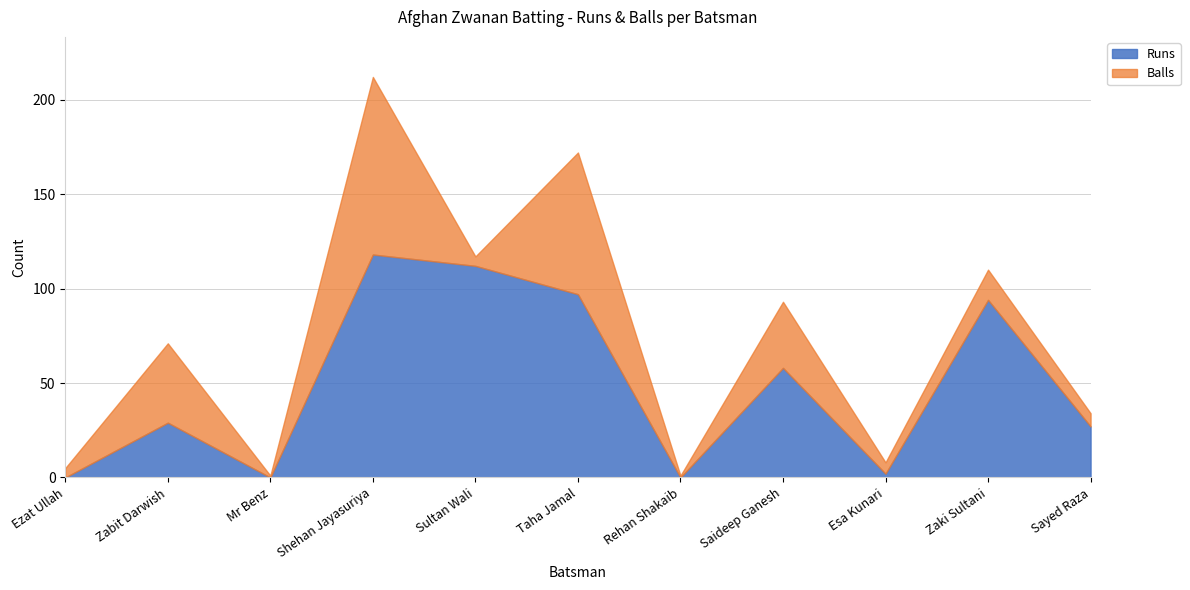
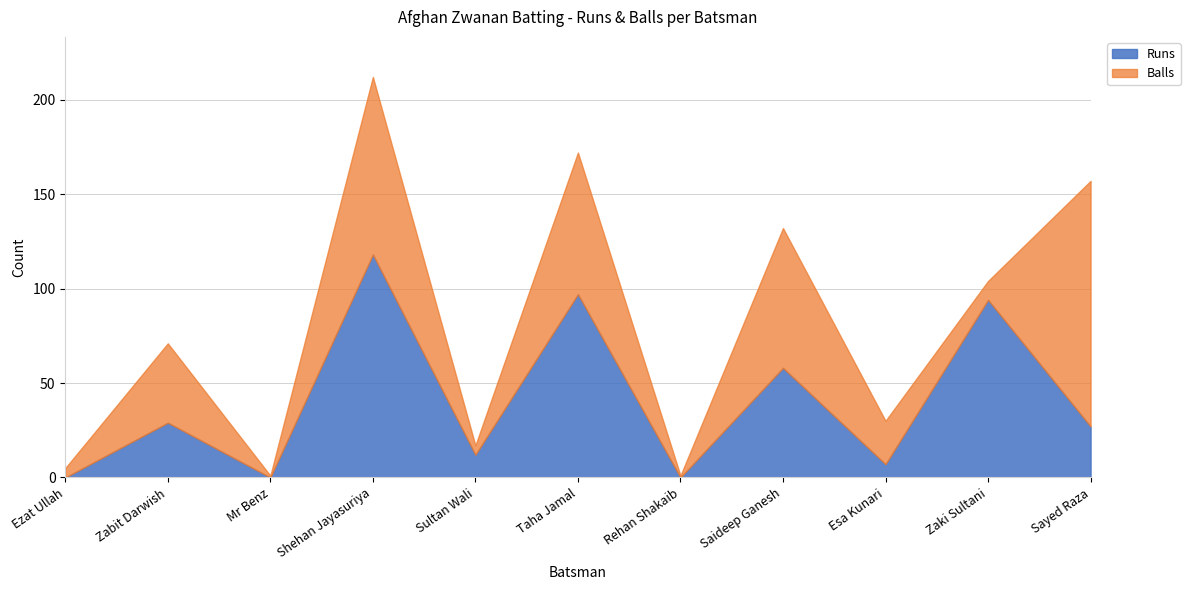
  {
    "Runs": {
      "Ezat Ullah": 0,
      "Zabit Darwish": 29,
      "Shehan Jayasuriya": 118,
-     "Sultan Wali": 112,
+     "Sultan Wali": 12,
      "Taha Jamal": 97,
      "Saideep Ganesh": 58,
-     "Esa Kunari": 2,
+     "Esa Kunari": 7,
      "Zaki Sultani": 94,
      "Sayed Raza": 27
    },
    "Balls": {
      "Ezat Ullah": 5,
      "Zabit Darwish": 42,
      "Shehan Jayasuriya": 94,
      "Sultan Wali": 5,
      "Taha Jamal": 75,
-     "Saideep Ganesh": 35,
-     "Esa Kunari": 6,
-     "Zaki Sultani": 16,
-     "Sayed Raza": 7
+     "Saideep Ganesh": 74,
+     "Esa Kunari": 23,
+     "Zaki Sultani": 10,
+     "Sayed Raza": 130
    }
  }
